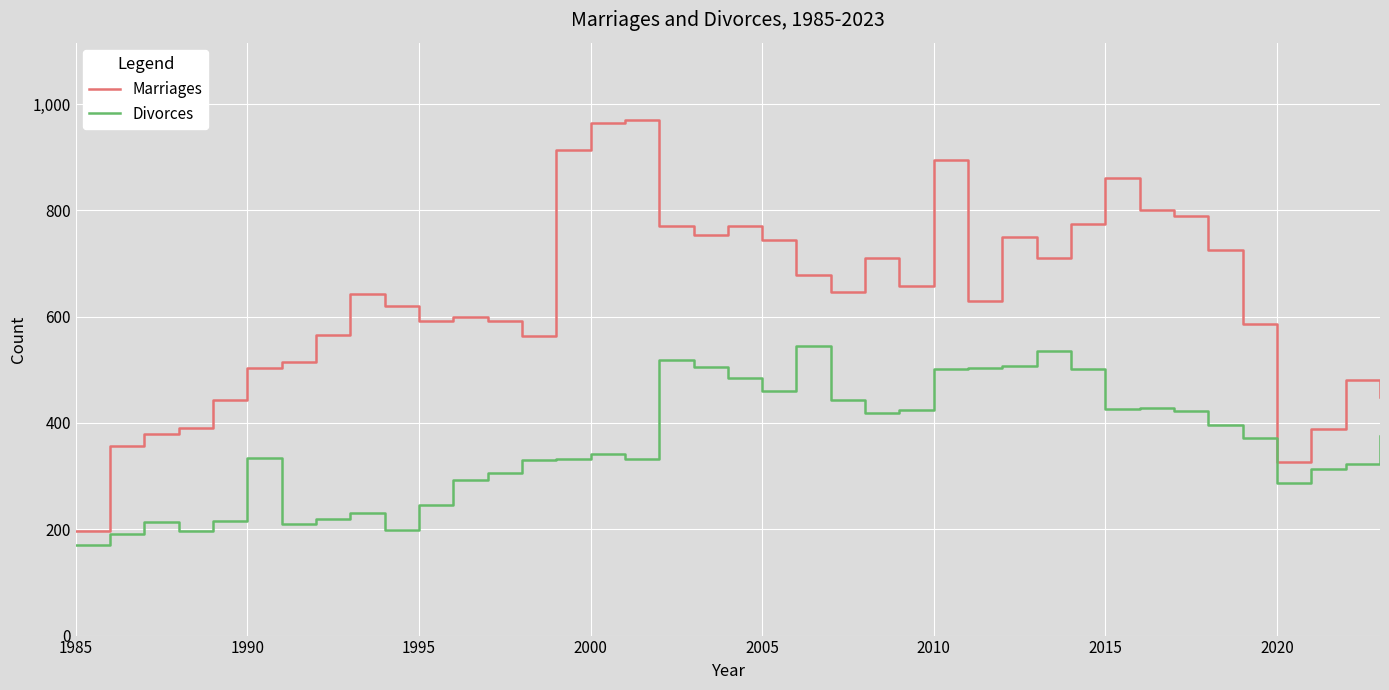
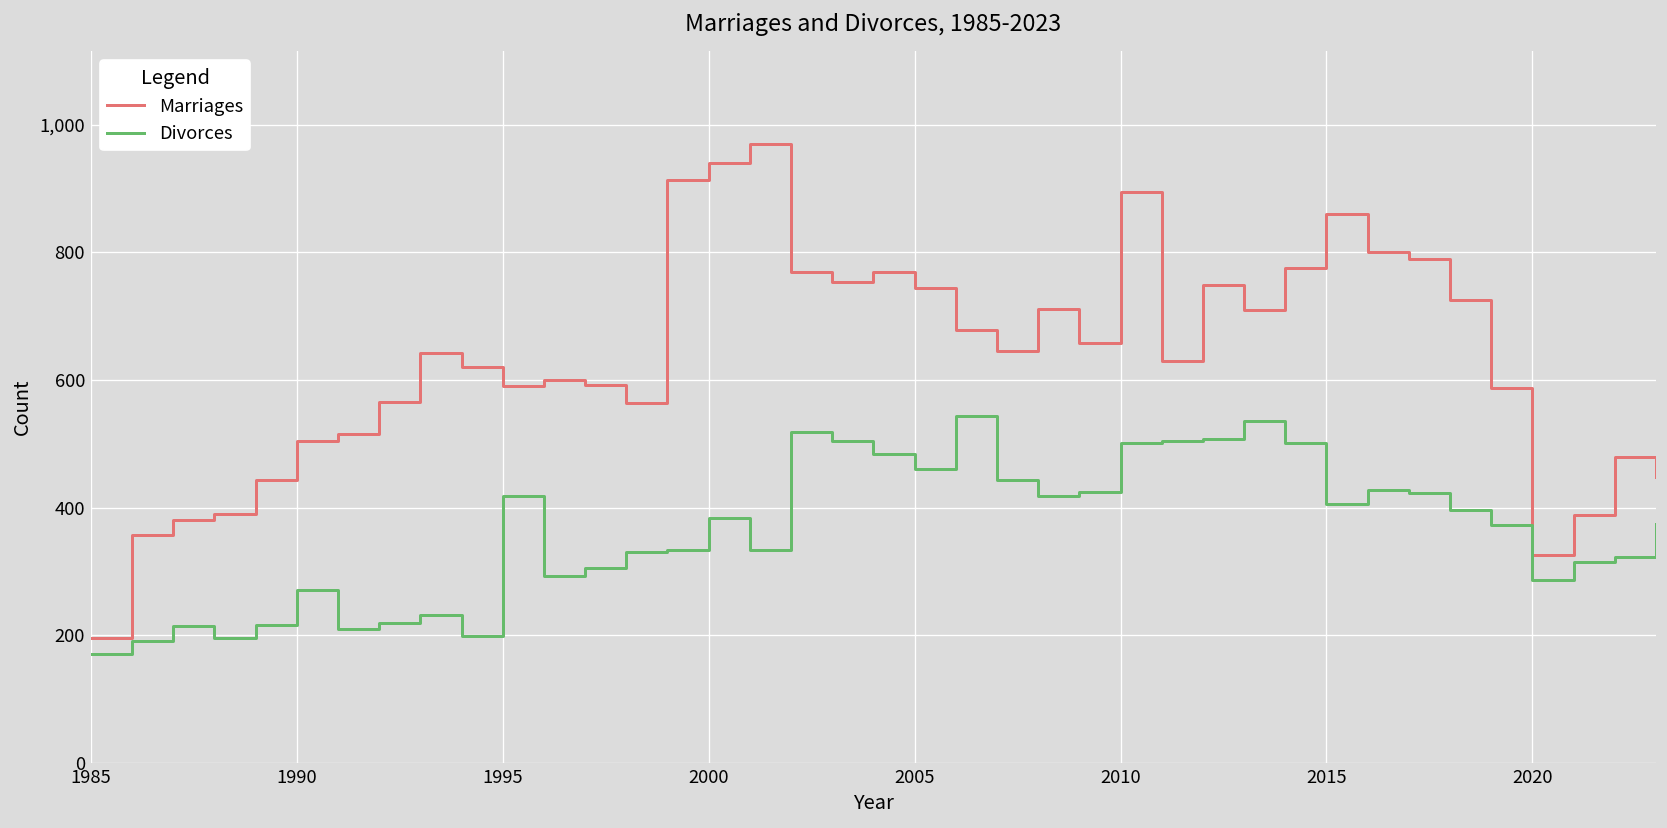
  {
    "Marriages": {
      "1985": 200,
      "1990": 500,
      "1995": 590,
-     "2000": 960,
+     "2000": 940,
      "2005": 740,
      "2010": 900,
      "2015": 860,
      "2020": 330
    },
    "Divorces": {
      "1985": 170,
-     "1990": 340,
-     "1995": 250,
-     "2000": 340,
+     "1990": 270,
+     "1995": 420,
+     "2000": 380,
      "2005": 460,
      "2010": 500,
-     "2015": 430,
+     "2015": 410,
      "2020": 290
    }
  }
